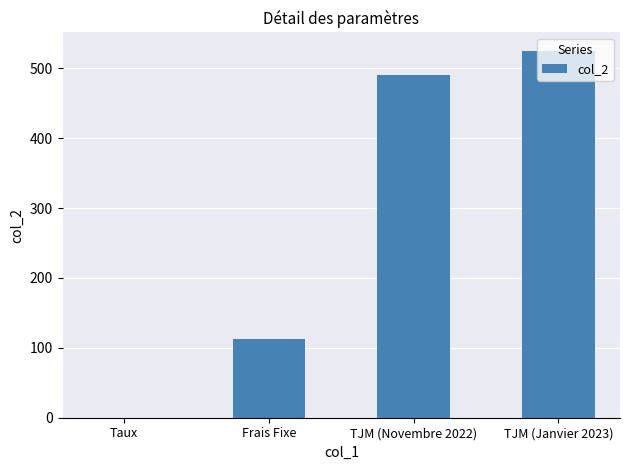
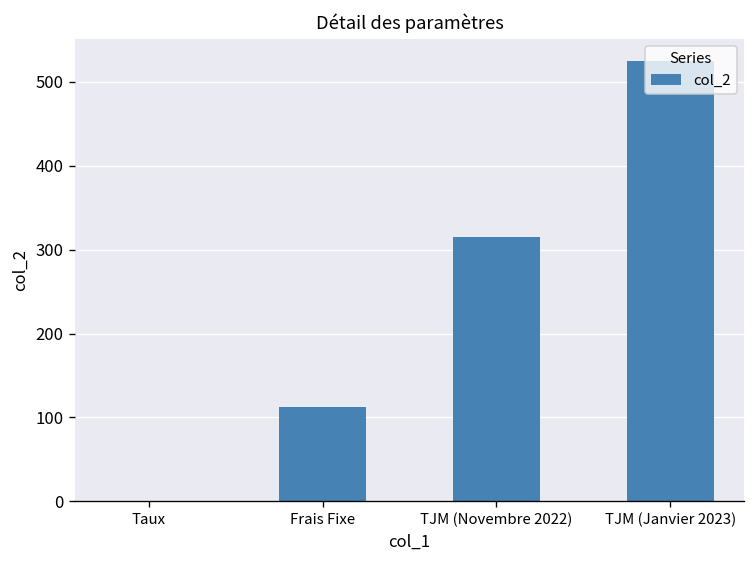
  {
    "Frais Fixe": 110,
-   "TJM (Novembre 2022)": 490
+   "TJM (Novembre 2022)": 320
  }
